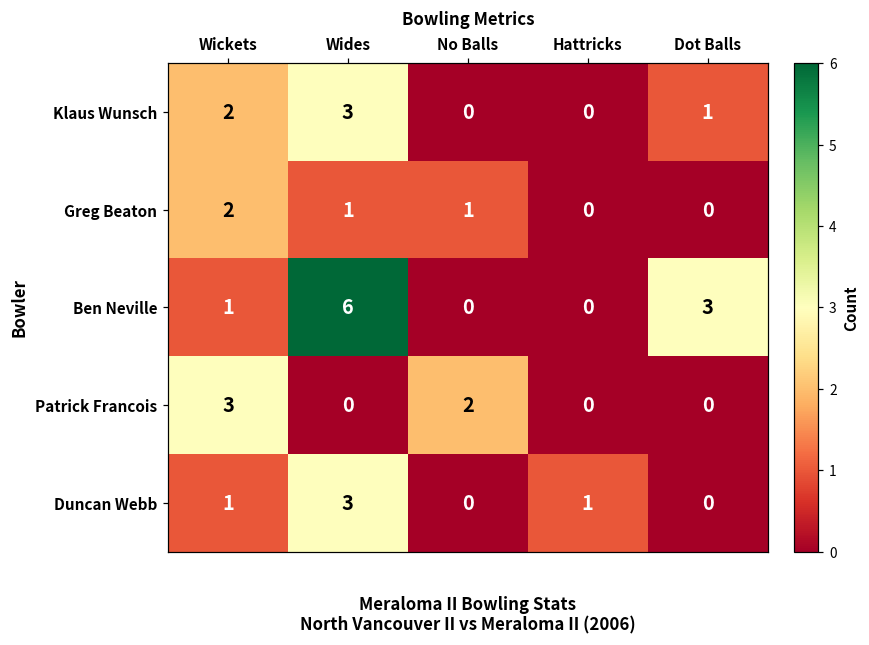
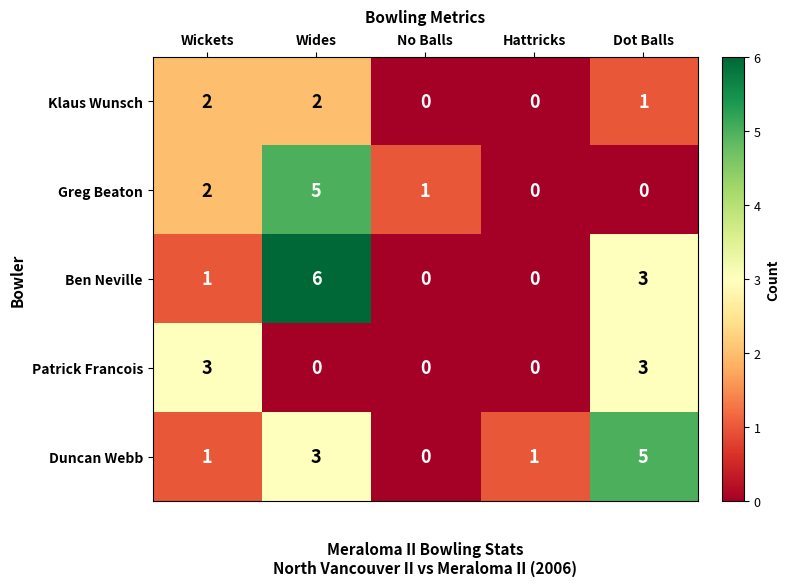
  {
    "Klaus Wunsch": {
      "Wickets": 2,
-     "Wides": 3,
+     "Wides": 2,
      "No Balls": 0,
      "Hattricks": 0,
      "Dot Balls": 1
    },
    "Greg Beaton": {
      "Wickets": 2,
-     "Wides": 1,
+     "Wides": 5,
      "No Balls": 1,
      "Hattricks": 0,
      "Dot Balls": 0
    },
    "Ben Neville": {
      "Wickets": 1,
      "Wides": 6,
      "No Balls": 0,
      "Hattricks": 0,
      "Dot Balls": 3
    },
    "Patrick Francois": {
      "Wickets": 3,
      "Wides": 0,
-     "No Balls": 2,
+     "No Balls": 0,
      "Hattricks": 0,
-     "Dot Balls": 0
+     "Dot Balls": 3
    },
    "Duncan Webb": {
      "Wickets": 1,
      "Wides": 3,
      "No Balls": 0,
      "Hattricks": 1,
-     "Dot Balls": 0
+     "Dot Balls": 5
    }
  }
